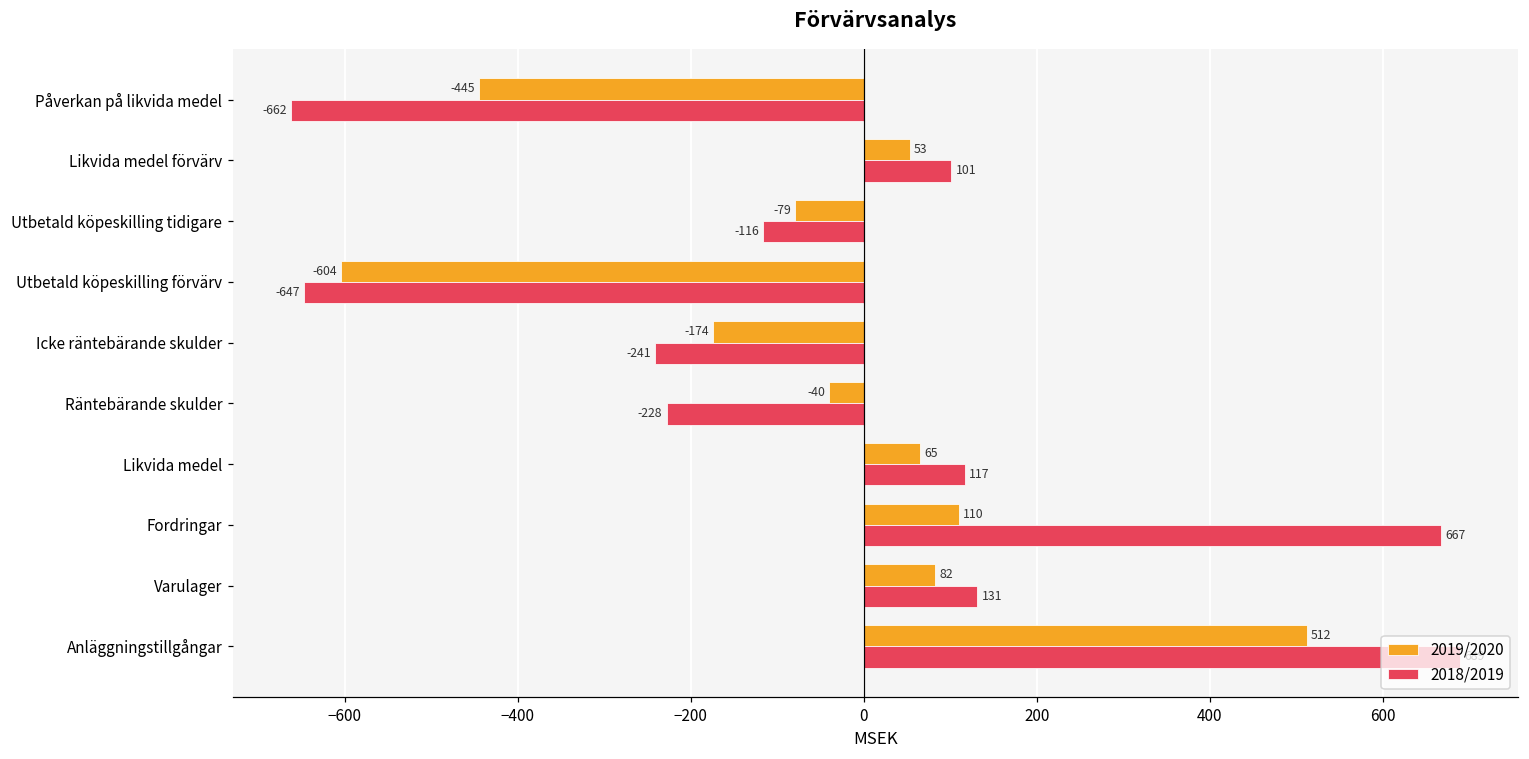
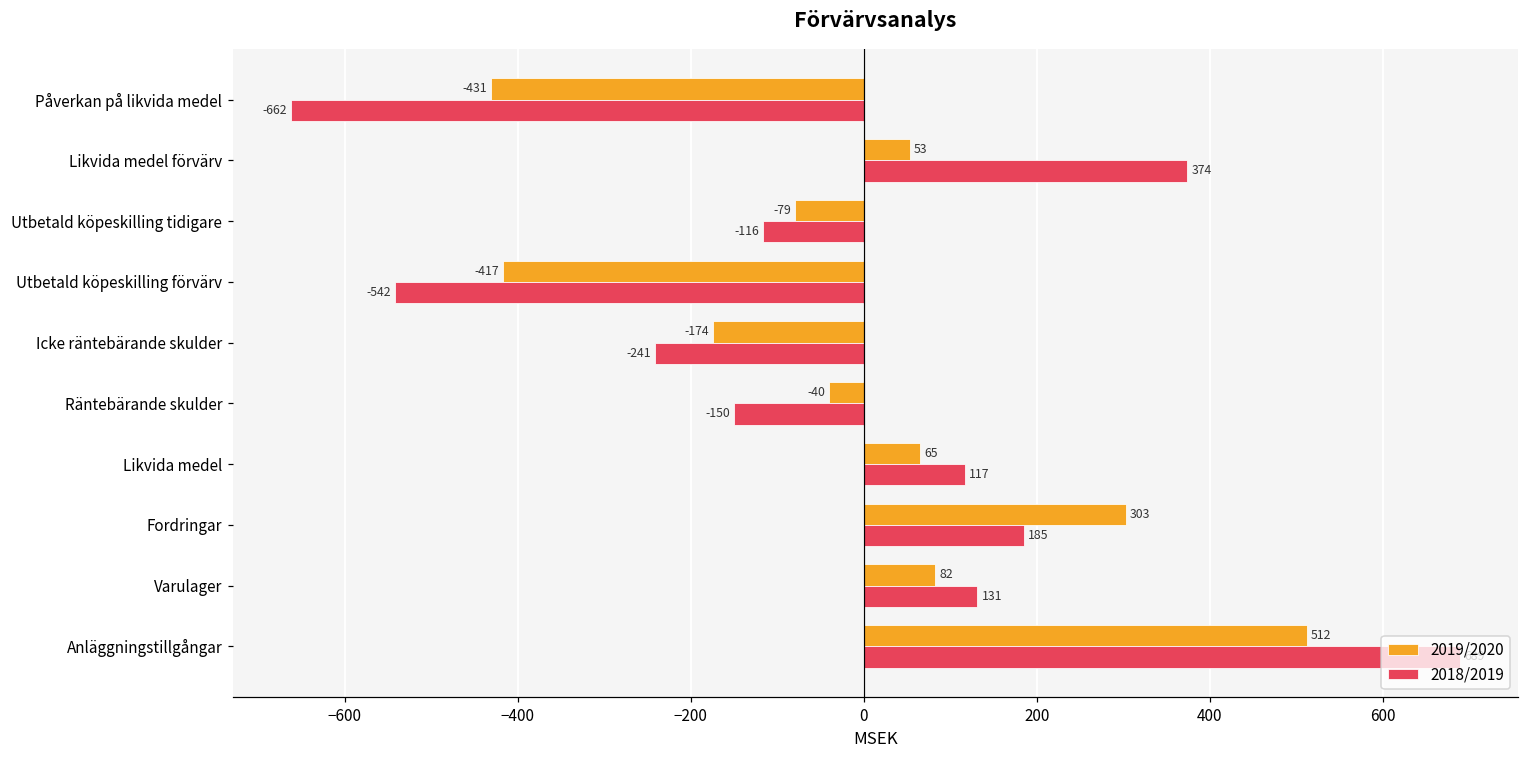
  {
    "2019/2020": {
-     "Påverkan på likvida medel": -445,
+     "Påverkan på likvida medel": -431,
      "Likvida medel förvärv": 53,
      "Utbetald köpeskilling tidigare": -79,
-     "Utbetald köpeskilling förvärv": -604,
+     "Utbetald köpeskilling förvärv": -417,
      "Icke räntebärande skulder": -174,
      "Räntebärande skulder": -40,
      "Likvida medel": 65,
-     "Fordringar": 110,
+     "Fordringar": 303,
      "Varulager": 82,
      "Anläggningstillgångar": 512
    },
    "2018/2019": {
      "Påverkan på likvida medel": -662,
-     "Likvida medel förvärv": 101,
+     "Likvida medel förvärv": 374,
      "Utbetald köpeskilling tidigare": -116,
-     "Utbetald köpeskilling förvärv": -647,
+     "Utbetald köpeskilling förvärv": -542,
      "Icke räntebärande skulder": -241,
-     "Räntebärande skulder": -228,
+     "Räntebärande skulder": -150,
      "Likvida medel": 117,
-     "Fordringar": 667,
+     "Fordringar": 185,
      "Varulager": 131
    }
  }
